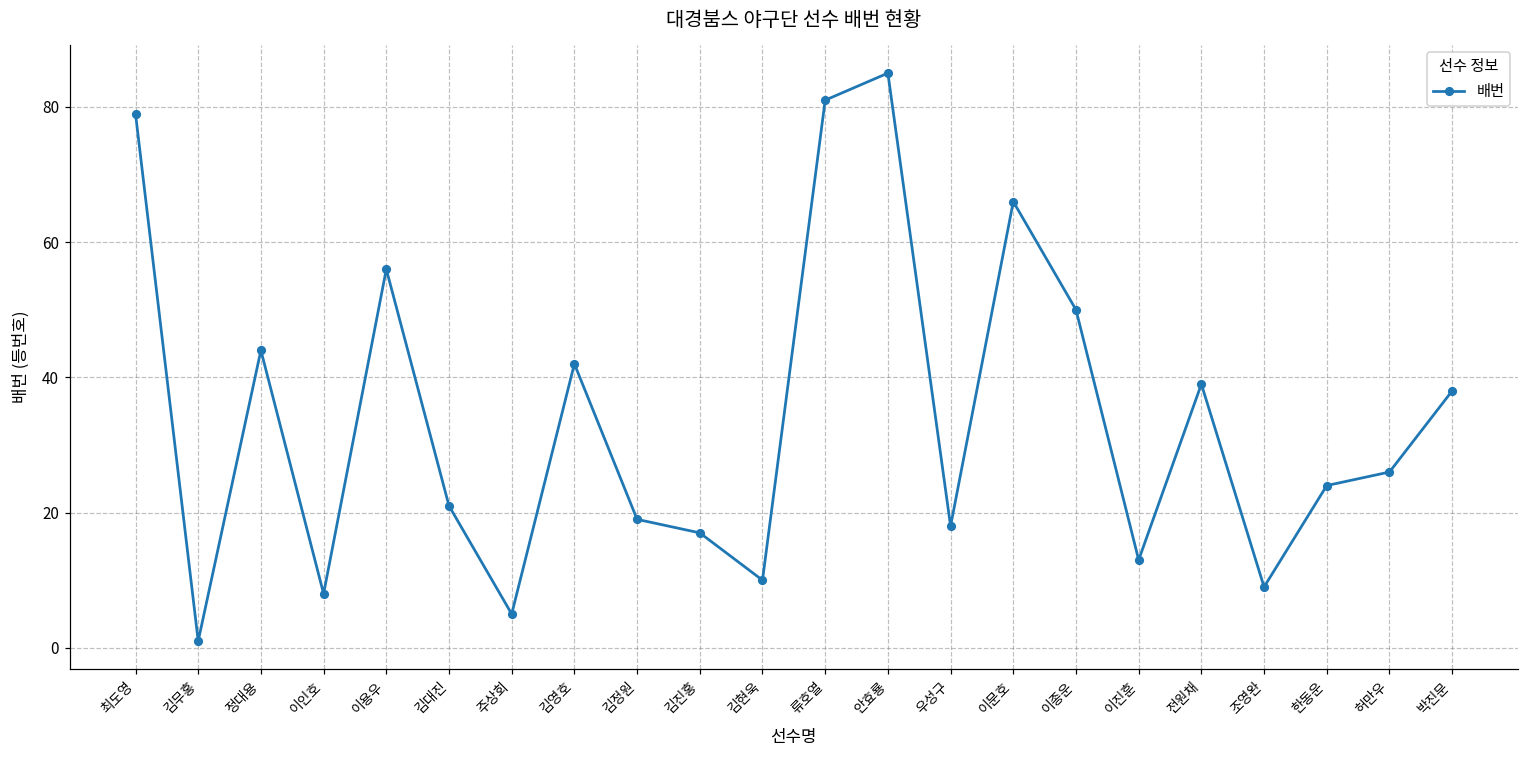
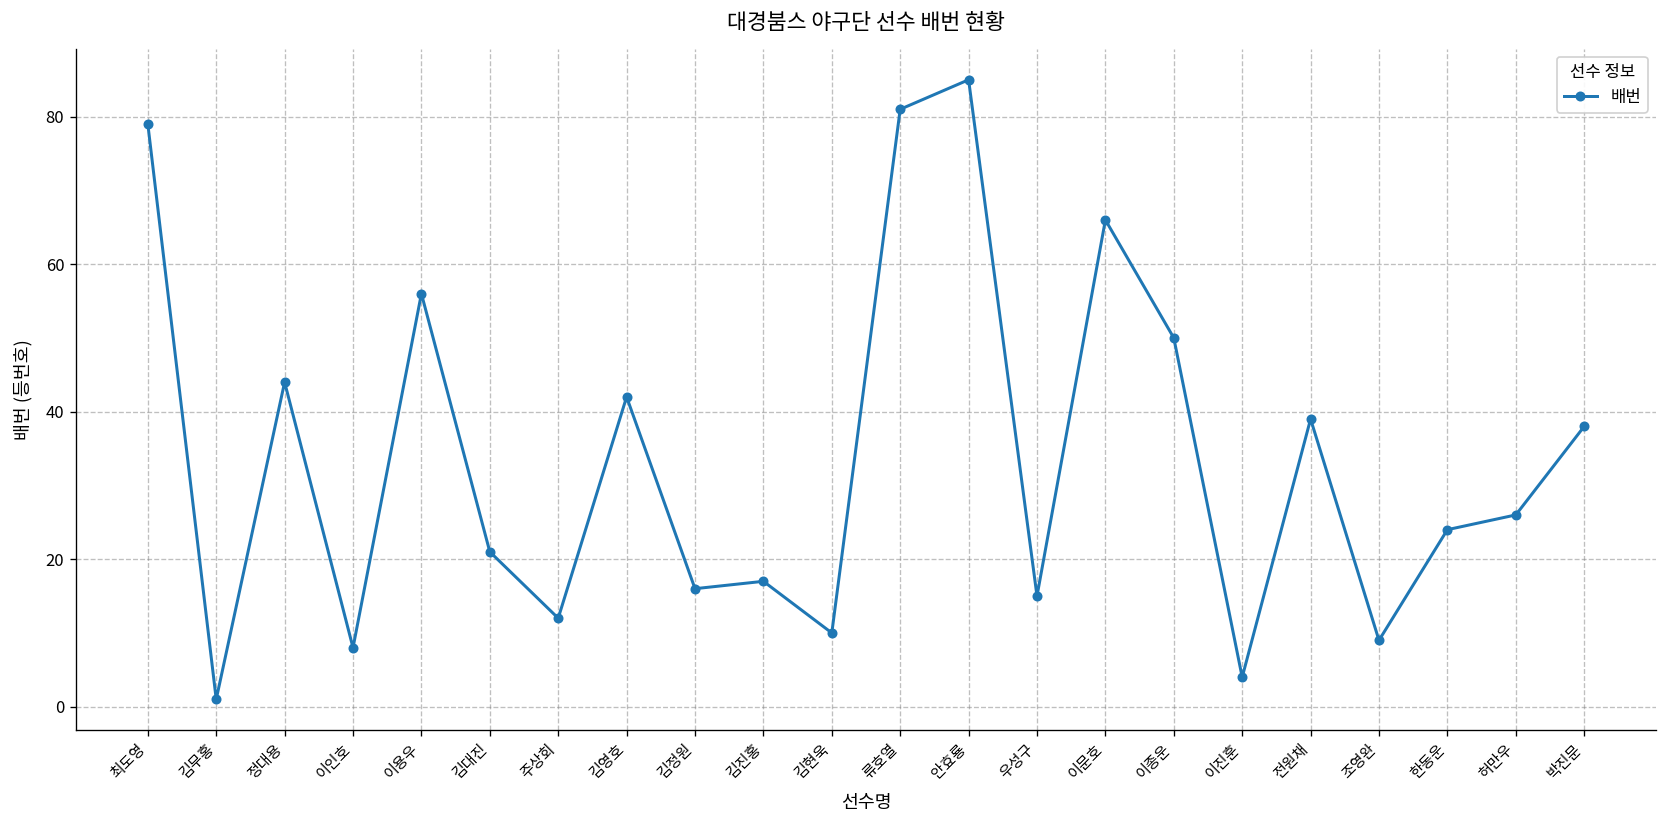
  {
    "최도영": 79,
    "김무홍": 1,
    "정대용": 44,
    "이인호": 8,
    "이용우": 56,
    "김대진": 21,
-   "주상회": 5,
+   "주상회": 12,
    "김영호": 42,
-   "김정원": 19,
+   "김정원": 16,
    "김진홍": 17,
    "김현욱": 10,
    "류호열": 81,
    "안효룡": 85,
-   "우성구": 18,
+   "우성구": 15,
    "이문호": 66,
    "이종운": 50,
-   "이진훈": 13,
+   "이진훈": 4,
    "전원채": 39,
    "조영완": 9,
    "한동운": 24,
    "허만우": 26,
    "박진문": 38
  }
